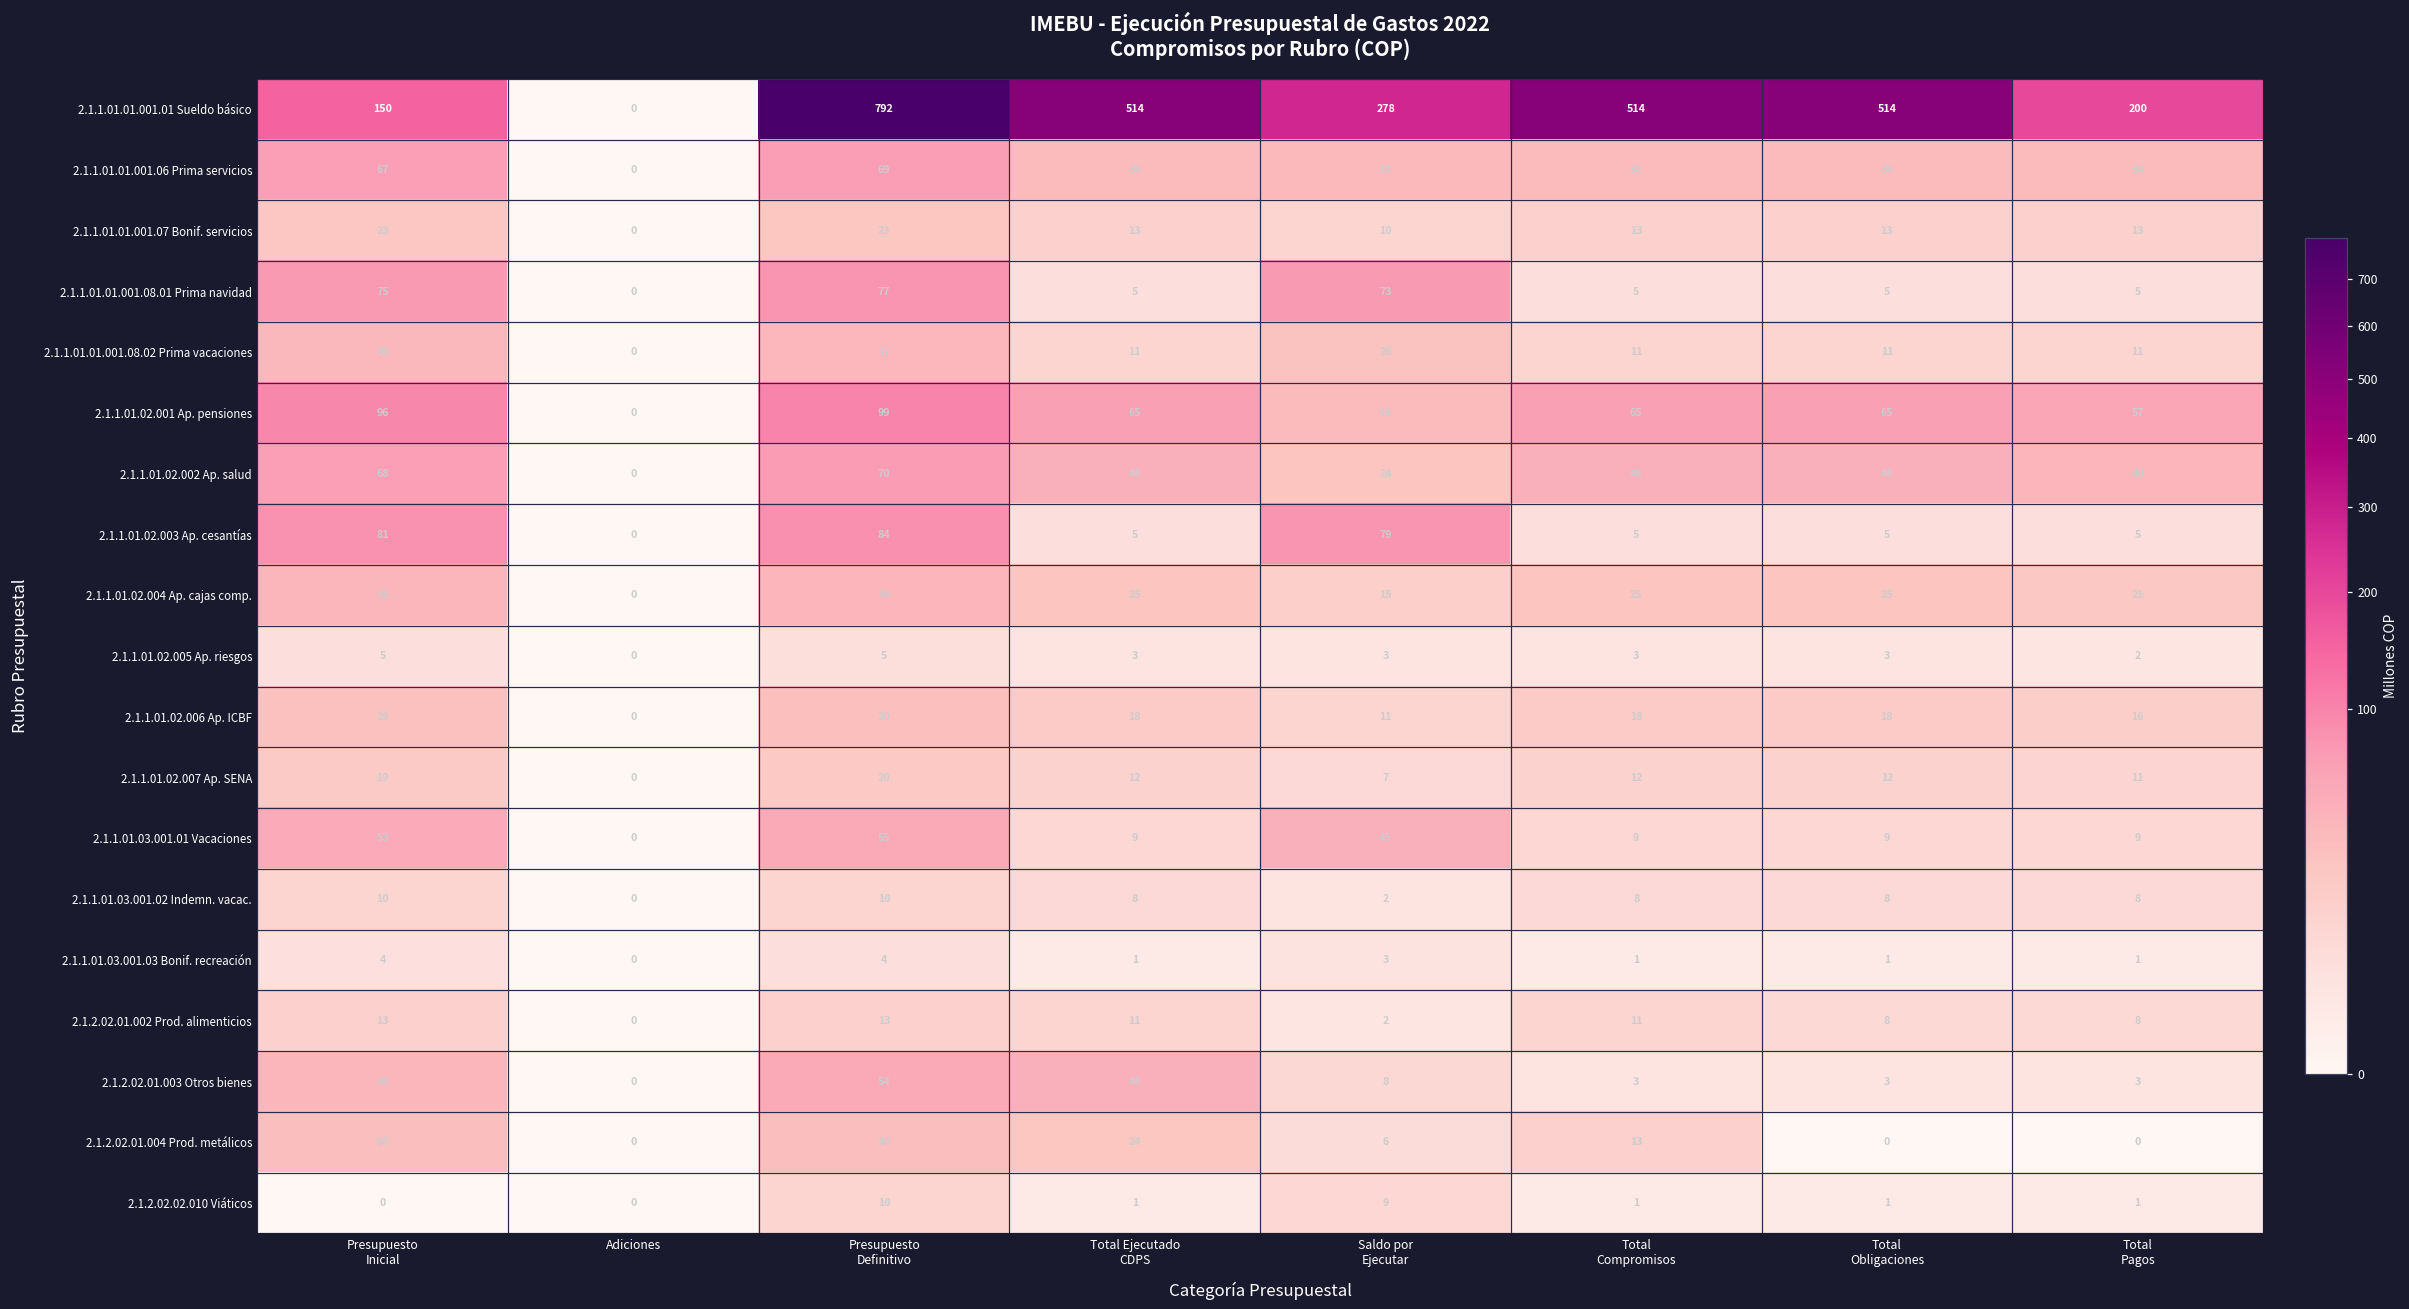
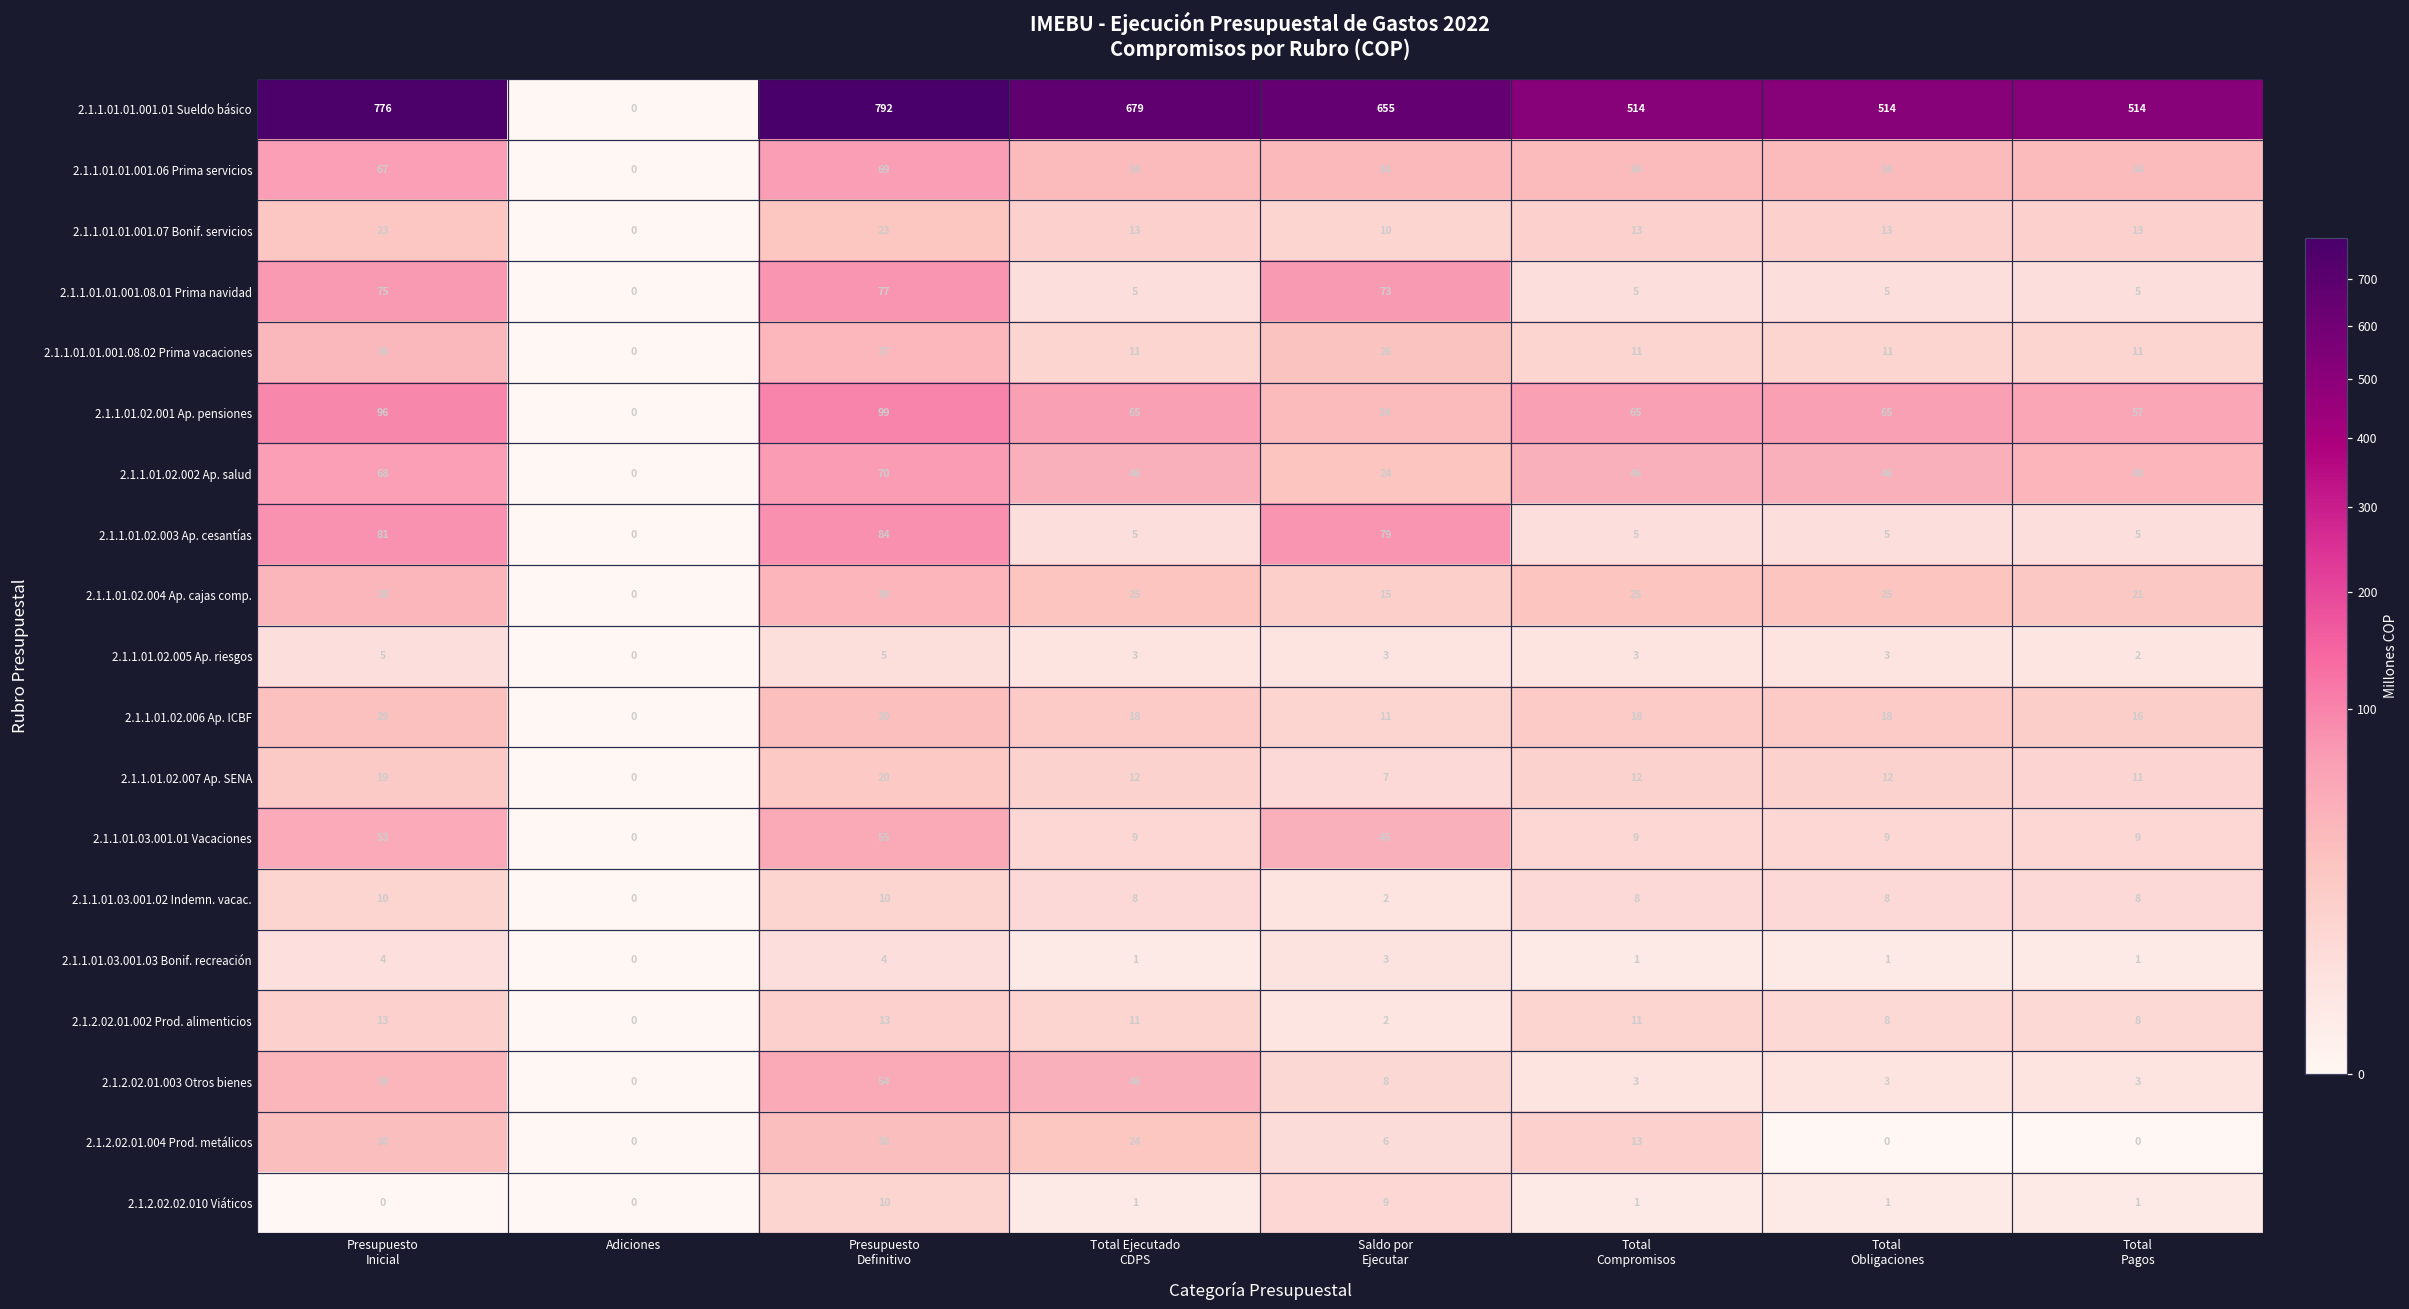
  {
    "2.1.1.01.01.001.01 Sueldo básico": {
-     "Presupuesto Inicial": 150,
+     "Presupuesto Inicial": 776,
      "Presupuesto Definitivo": 792,
-     "Total Ejecutado CDPS": 514,
-     "Saldo por Ejecutar": 278,
+     "Total Ejecutado CDPS": 679,
+     "Saldo por Ejecutar": 655,
      "Total Compromisos": 514,
      "Total Obligaciones": 514,
-     "Total Pagos": 200
+     "Total Pagos": 514
    },
    "2.1.1.01.01.001.07 Bonif. servicios": {
      "Presupuesto Inicial": 23,
      "Presupuesto Definitivo": 23,
      "Total Ejecutado CDPS": 13,
      "Saldo por Ejecutar": 10,
      "Total Compromisos": 13,
      "Total Obligaciones": 13,
      "Total Pagos": 13
    },
    "2.1.1.01.01.001.08.01 Prima navidad": {
      "Presupuesto Inicial": 75,
      "Presupuesto Definitivo": 77,
      "Total Ejecutado CDPS": 5,
      "Saldo por Ejecutar": 73,
      "Total Compromisos": 5,
      "Total Obligaciones": 5,
      "Total Pagos": 5
    },
    "2.1.1.01.01.001.08.02 Prima vacaciones": {
      "Total Ejecutado CDPS": 11,
      "Total Compromisos": 11,
      "Total Obligaciones": 11,
      "Total Pagos": 11
    },
    "2.1.1.01.02.001 Ap. pensiones": {
      "Presupuesto Inicial": 96,
      "Presupuesto Definitivo": 99
    },
    "2.1.1.01.02.002 Ap. salud": {
      "Presupuesto Definitivo": 70,
      "Saldo por Ejecutar": 24
    },
    "2.1.1.01.02.003 Ap. cesantías": {
      "Presupuesto Inicial": 81,
      "Presupuesto Definitivo": 84,
      "Total Ejecutado CDPS": 5,
      "Saldo por Ejecutar": 79,
      "Total Compromisos": 5,
      "Total Obligaciones": 5,
      "Total Pagos": 5
    },
    "2.1.1.01.02.004 Ap. cajas comp.": {
      "Total Ejecutado CDPS": 25,
      "Saldo por Ejecutar": 15,
      "Total Compromisos": 25,
      "Total Obligaciones": 25,
      "Total Pagos": 21
    },
    "2.1.1.01.02.005 Ap. riesgos": {
      "Presupuesto Definitivo": 5,
      "Total Ejecutado CDPS": 3,
      "Saldo por Ejecutar": 3,
      "Total Compromisos": 3,
      "Total Obligaciones": 3,
      "Total Pagos": 2
    },
    "2.1.1.01.02.006 Ap. ICBF": {
      "Total Ejecutado CDPS": 18,
      "Saldo por Ejecutar": 11,
      "Total Compromisos": 18,
      "Total Obligaciones": 18,
      "Total Pagos": 16
    },
    "2.1.1.01.02.007 Ap. SENA": {
      "Presupuesto Inicial": 19,
      "Presupuesto Definitivo": 20,
      "Total Ejecutado CDPS": 12,
      "Saldo por Ejecutar": 7,
      "Total Compromisos": 12,
      "Total Obligaciones": 12,
      "Total Pagos": 11
    },
    "2.1.1.01.03.001.01 Vacaciones": {
      "Total Ejecutado CDPS": 9,
      "Total Compromisos": 9,
      "Total Obligaciones": 9,
      "Total Pagos": 9
    },
    "2.1.1.01.03.001.02 Indemn. vacac.": {
      "Presupuesto Inicial": 10,
      "Presupuesto Definitivo": 10,
      "Total Ejecutado CDPS": 8,
      "Saldo por Ejecutar": 2,
      "Total Compromisos": 8,
      "Total Obligaciones": 8,
      "Total Pagos": 8
    },
    "2.1.1.01.03.001.03 Bonif. recreación": {
      "Presupuesto Inicial": 4,
      "Presupuesto Definitivo": 4,
      "Total Ejecutado CDPS": 1,
      "Saldo por Ejecutar": 3,
      "Total Compromisos": 1,
      "Total Obligaciones": 1,
      "Total Pagos": 1
    },
    "2.1.2.02.01.002 Prod. alimenticios": {
      "Presupuesto Inicial": 13,
      "Presupuesto Definitivo": 13,
      "Total Ejecutado CDPS": 11,
      "Saldo por Ejecutar": 2,
      "Total Compromisos": 11,
      "Total Obligaciones": 8,
      "Total Pagos": 8
    },
    "2.1.2.02.01.003 Otros bienes": {
      "Saldo por Ejecutar": 8,
      "Total Compromisos": 3,
      "Total Obligaciones": 3,
      "Total Pagos": 3
    },
    "2.1.2.02.01.004 Prod. metálicos": {
      "Total Ejecutado CDPS": 24,
      "Total Compromisos": 13,
      "Total Obligaciones": 0,
      "Total Pagos": 0
    },
    "2.1.2.02.02.010 Viáticos": {
      "Presupuesto Inicial": 0,
      "Presupuesto Definitivo": 10,
      "Total Ejecutado CDPS": 1,
      "Saldo por Ejecutar": 9,
      "Total Compromisos": 1,
      "Total Obligaciones": 1,
      "Total Pagos": 1
    }
  }
